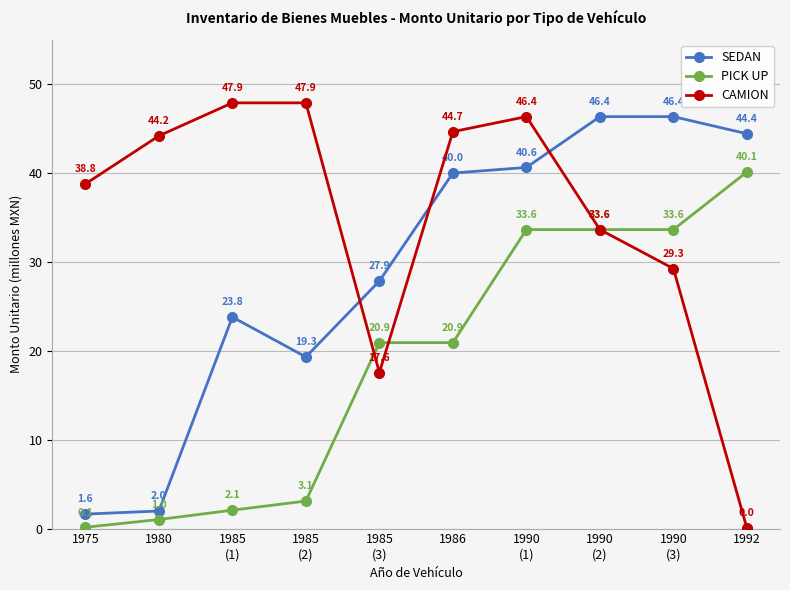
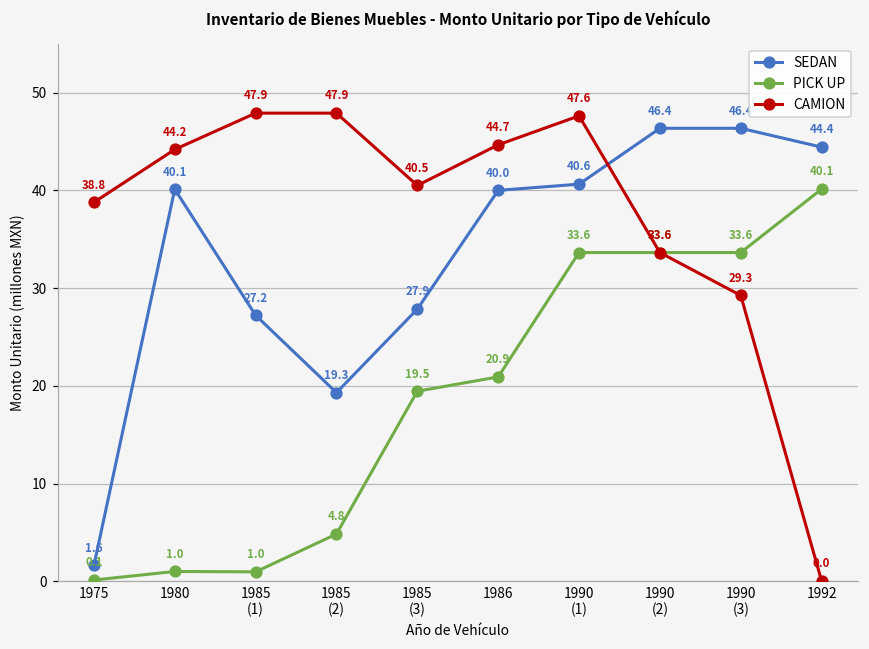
  {
    "SEDAN": {
      "1975": 1.6,
-     "1980": 2.0,
-     "1985 (1)": 23.8,
+     "1980": 40.1,
+     "1985 (1)": 27.2,
      "1985 (2)": 19.3,
      "1985 (3)": 27.9,
      "1986": 40.0,
      "1990 (1)": 40.6,
      "1990 (2)": 46.4,
      "1992": 44.4
    },
    "PICK UP": {
      "1980": 1.0,
-     "1985 (1)": 2.1,
-     "1985 (2)": 3.1,
-     "1985 (3)": 20.9,
+     "1985 (1)": 1.0,
+     "1985 (2)": 4.8,
+     "1985 (3)": 19.5,
      "1986": 20.9,
      "1990 (1)": 33.6,
      "1990 (3)": 33.6,
      "1992": 40.1
    },
    "CAMION": {
      "1975": 38.8,
      "1980": 44.2,
      "1985 (1)": 47.9,
      "1985 (2)": 47.9,
-     "1985 (3)": 17.6,
+     "1985 (3)": 40.5,
      "1986": 44.7,
-     "1990 (1)": 46.4,
+     "1990 (1)": 47.6,
      "1990 (3)": 29.3,
      "1992": 0.0
    }
  }
